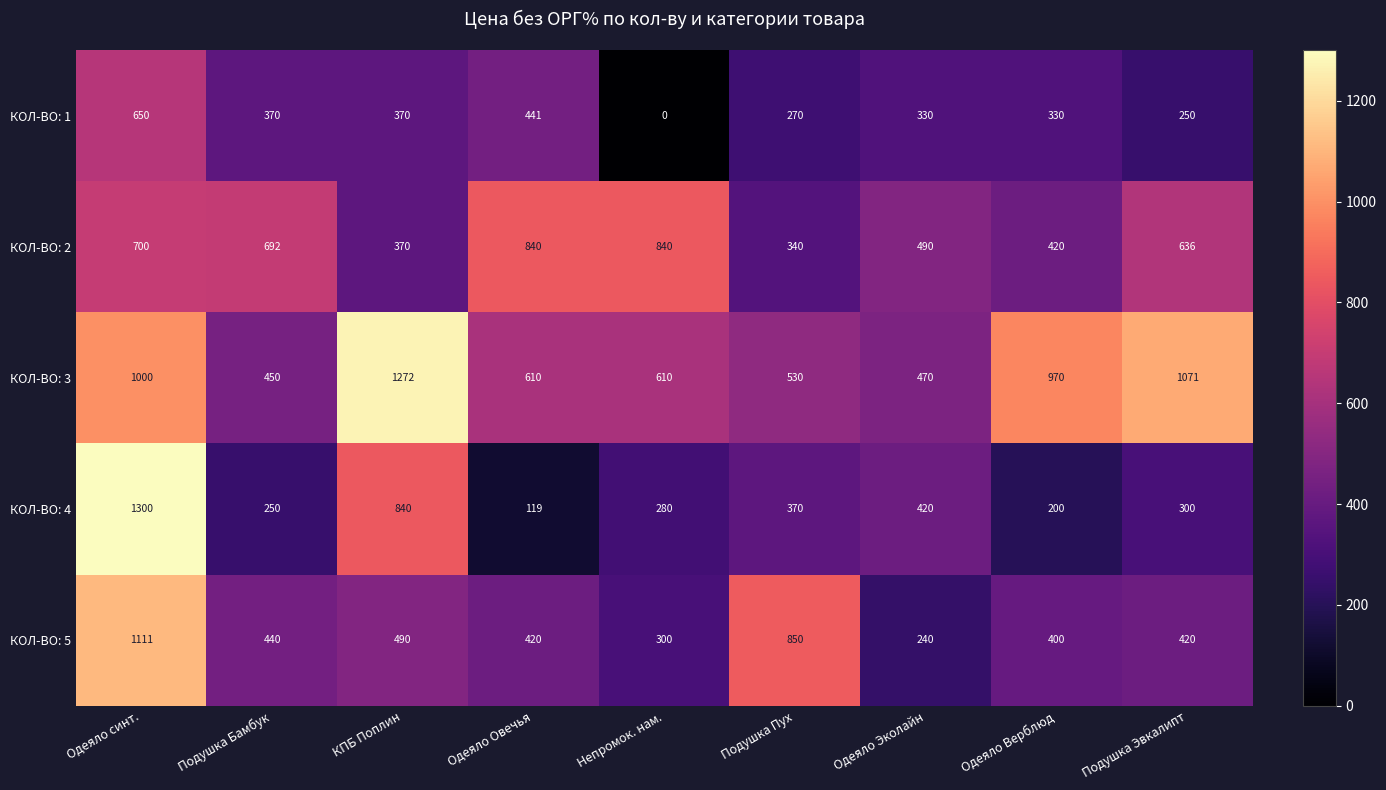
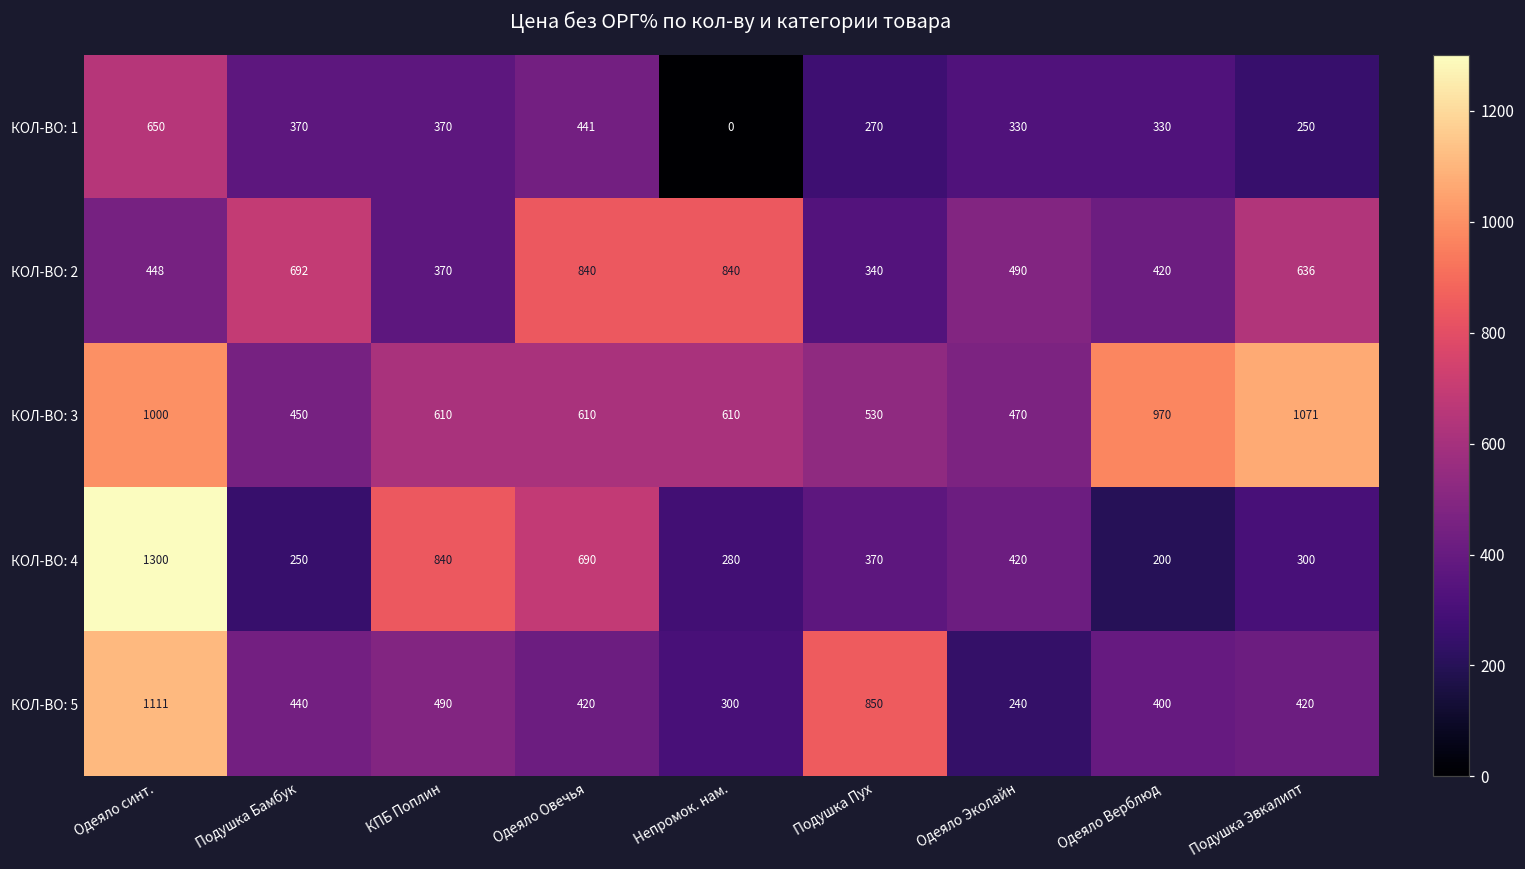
  {
    "КОЛ-ВО: 1": {
      "Одеяло синт.": 650,
      "Подушка Бамбук": 370,
      "КПБ Поплин": 370,
      "Одеяло Овечья": 441,
      "Непромок. нам.": 0,
      "Подушка Пух": 270,
      "Одеяло Эколайн": 330,
      "Одеяло Верблюд": 330,
      "Подушка Эвкалипт": 250
    },
    "КОЛ-ВО: 2": {
-     "Одеяло синт.": 700,
+     "Одеяло синт.": 448,
      "Подушка Бамбук": 692,
      "КПБ Поплин": 370,
      "Одеяло Овечья": 840,
      "Непромок. нам.": 840,
      "Подушка Пух": 340,
      "Одеяло Эколайн": 490,
      "Одеяло Верблюд": 420,
      "Подушка Эвкалипт": 636
    },
    "КОЛ-ВО: 3": {
      "Одеяло синт.": 1000,
      "Подушка Бамбук": 450,
-     "КПБ Поплин": 1272,
+     "КПБ Поплин": 610,
      "Одеяло Овечья": 610,
      "Непромок. нам.": 610,
      "Подушка Пух": 530,
      "Одеяло Эколайн": 470,
      "Одеяло Верблюд": 970,
      "Подушка Эвкалипт": 1071
    },
    "КОЛ-ВО: 4": {
      "Одеяло синт.": 1300,
      "Подушка Бамбук": 250,
      "КПБ Поплин": 840,
-     "Одеяло Овечья": 119,
+     "Одеяло Овечья": 690,
      "Непромок. нам.": 280,
      "Подушка Пух": 370,
      "Одеяло Эколайн": 420,
      "Одеяло Верблюд": 200,
      "Подушка Эвкалипт": 300
    },
    "КОЛ-ВО: 5": {
      "Одеяло синт.": 1111,
      "Подушка Бамбук": 440,
      "КПБ Поплин": 490,
      "Одеяло Овечья": 420,
      "Непромок. нам.": 300,
      "Подушка Пух": 850,
      "Одеяло Эколайн": 240,
      "Одеяло Верблюд": 400,
      "Подушка Эвкалипт": 420
    }
  }
